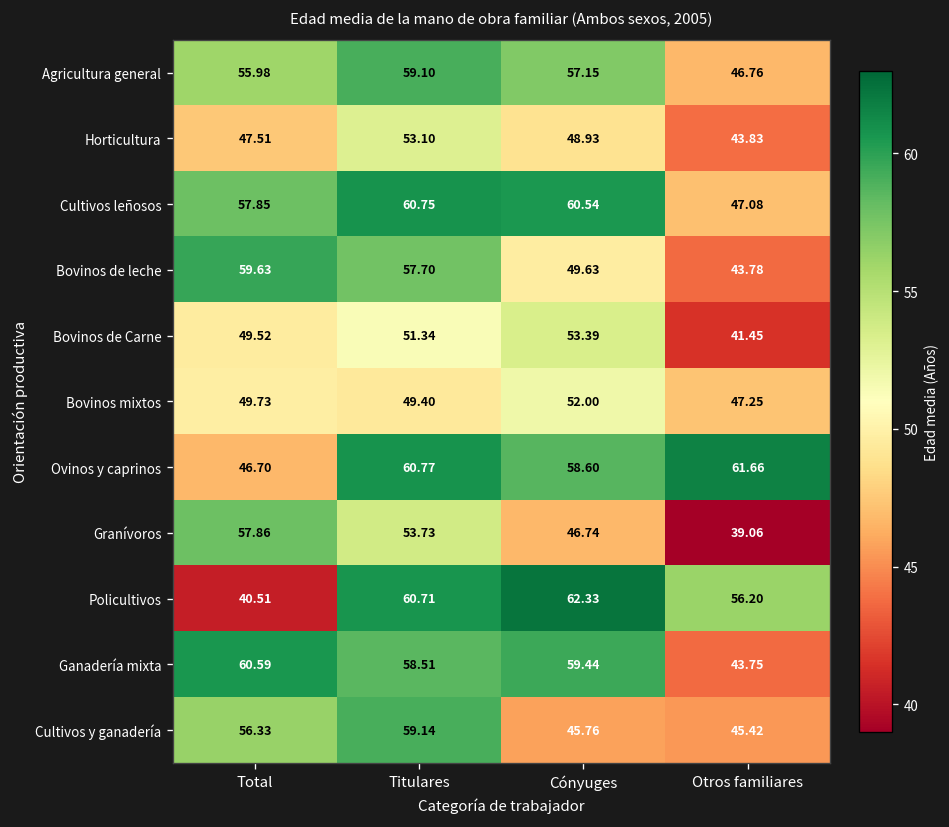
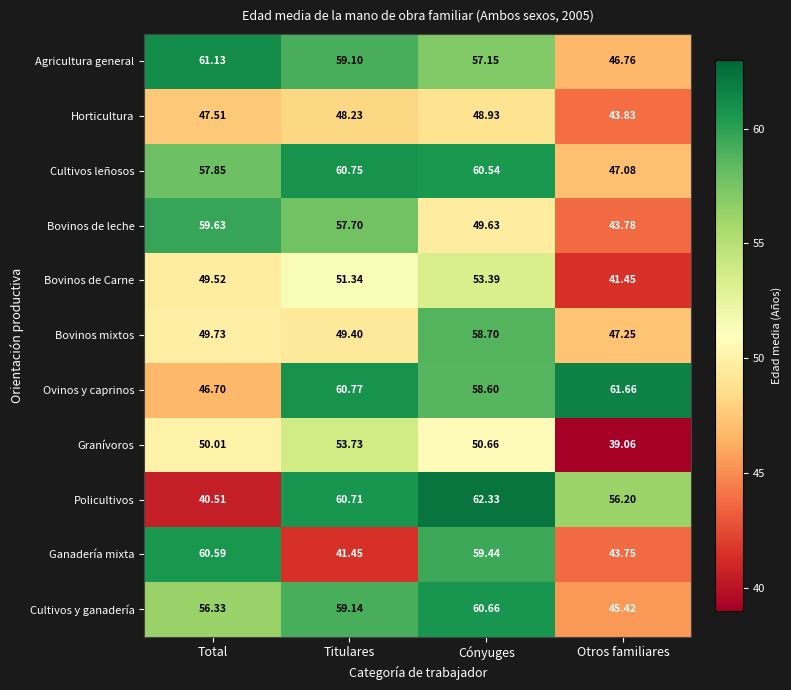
  {
    "Agricultura general": {
-     "Total": 55.98,
+     "Total": 61.13,
      "Titulares": 59.10,
      "Cónyuges": 57.15,
      "Otros familiares": 46.76
    },
    "Horticultura": {
      "Total": 47.51,
-     "Titulares": 53.10,
+     "Titulares": 48.23,
      "Cónyuges": 48.93,
      "Otros familiares": 43.83
    },
    "Cultivos leñosos": {
      "Total": 57.85,
      "Titulares": 60.75,
      "Cónyuges": 60.54,
      "Otros familiares": 47.08
    },
    "Bovinos de leche": {
      "Total": 59.63,
      "Titulares": 57.70,
      "Cónyuges": 49.63,
      "Otros familiares": 43.78
    },
    "Bovinos de Carne": {
      "Total": 49.52,
      "Titulares": 51.34,
      "Cónyuges": 53.39,
      "Otros familiares": 41.45
    },
    "Bovinos mixtos": {
      "Total": 49.73,
      "Titulares": 49.40,
-     "Cónyuges": 52.00,
+     "Cónyuges": 58.70,
      "Otros familiares": 47.25
    },
    "Ovinos y caprinos": {
      "Total": 46.70,
      "Titulares": 60.77,
      "Cónyuges": 58.60,
      "Otros familiares": 61.66
    },
    "Granívoros": {
-     "Total": 57.86,
+     "Total": 50.01,
      "Titulares": 53.73,
-     "Cónyuges": 46.74,
+     "Cónyuges": 50.66,
      "Otros familiares": 39.06
    },
    "Policultivos": {
      "Total": 40.51,
      "Titulares": 60.71,
      "Cónyuges": 62.33,
      "Otros familiares": 56.20
    },
    "Ganadería mixta": {
      "Total": 60.59,
-     "Titulares": 58.51,
+     "Titulares": 41.45,
      "Cónyuges": 59.44,
      "Otros familiares": 43.75
    },
    "Cultivos y ganadería": {
      "Total": 56.33,
      "Titulares": 59.14,
-     "Cónyuges": 45.76,
+     "Cónyuges": 60.66,
      "Otros familiares": 45.42
    }
  }
